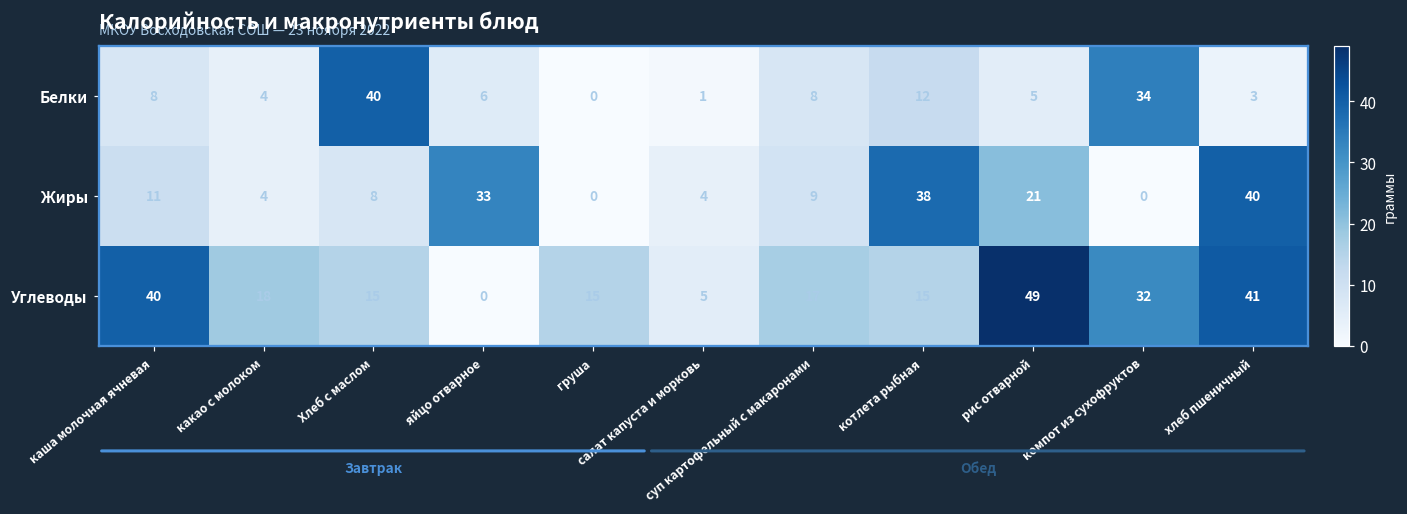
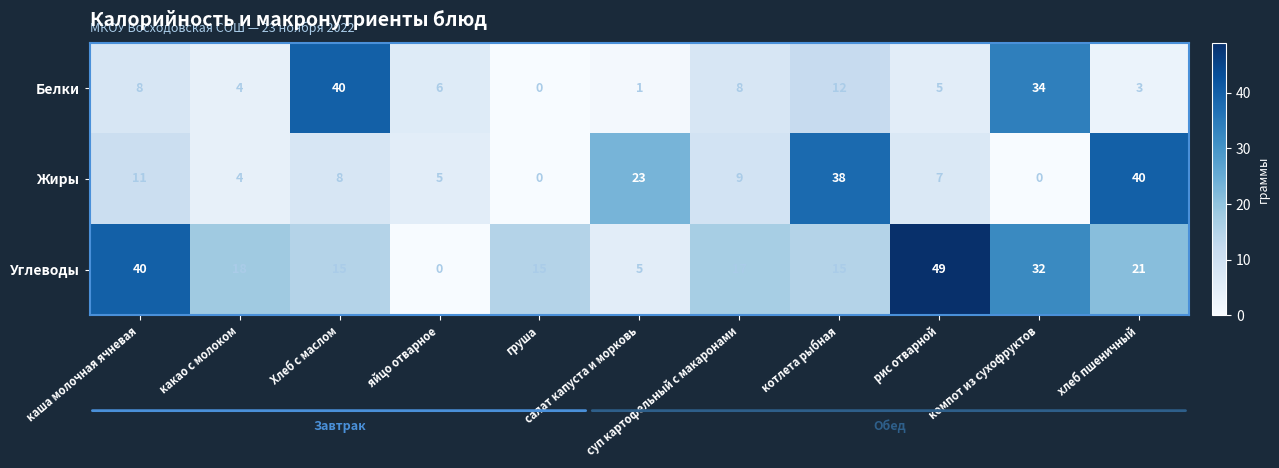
  {
    "Белки": {
      "какао с молоком": 4,
      "Хлеб с маслом": 40,
      "яйцо отварное": 6,
      "груша": 0,
      "салат капуста и морковь": 1,
      "рис отварной": 5,
      "компот из сухофруктов": 34,
      "хлеб пшеничный": 3
    },
    "Жиры": {
      "какао с молоком": 4,
-     "яйцо отварное": 33,
+     "яйцо отварное": 5,
      "груша": 0,
-     "салат капуста и морковь": 4,
+     "салат капуста и морковь": 23,
      "котлета рыбная": 38,
-     "рис отварной": 21,
+     "рис отварной": 7,
      "компот из сухофруктов": 0,
      "хлеб пшеничный": 40
    },
    "Углеводы": {
      "каша молочная ячневая": 40,
      "яйцо отварное": 0,
      "салат капуста и морковь": 5,
      "рис отварной": 49,
      "компот из сухофруктов": 32,
-     "хлеб пшеничный": 41
+     "хлеб пшеничный": 21
    }
  }
